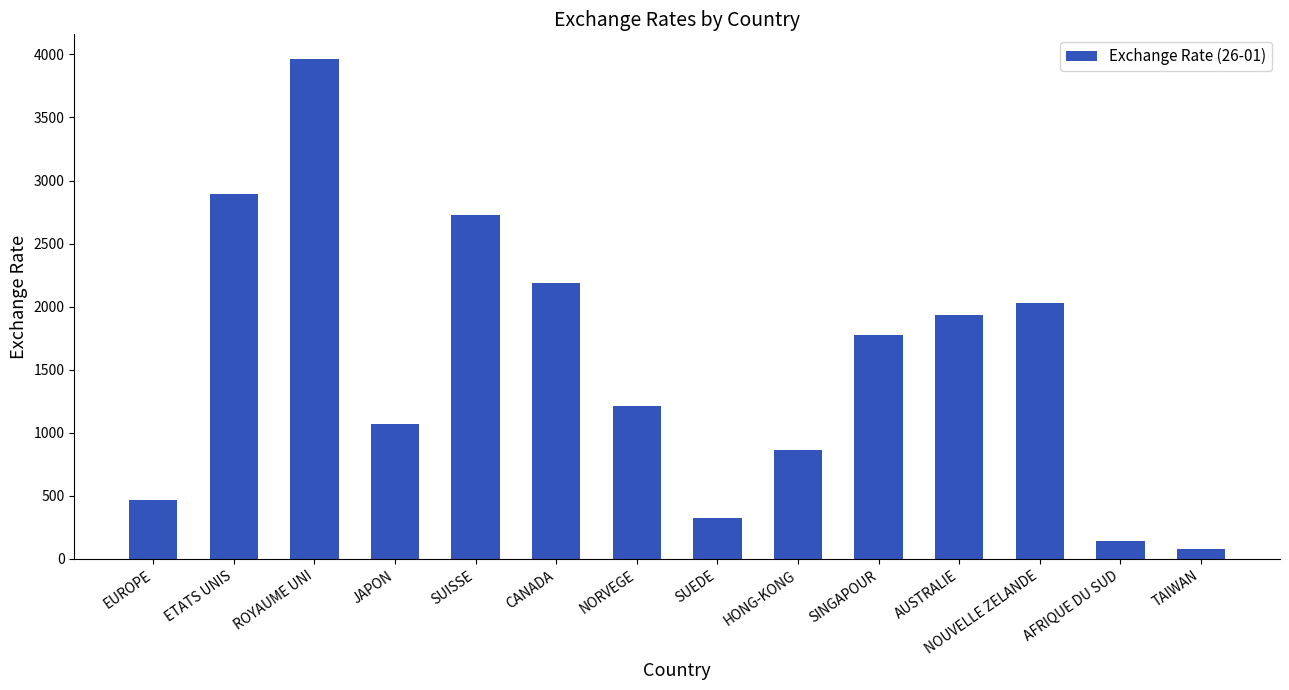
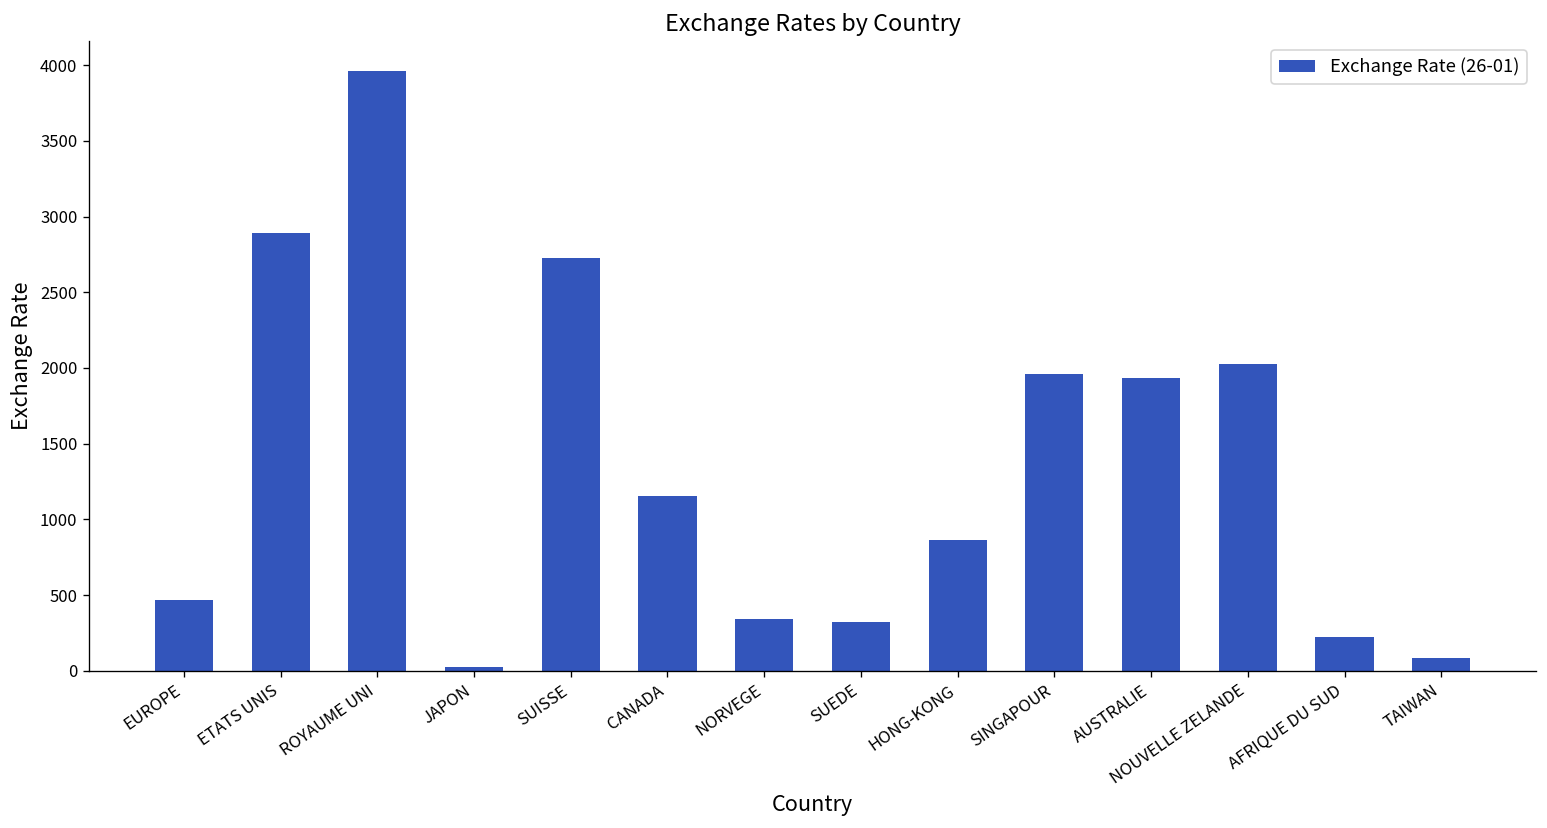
  {
    "EUROPE": 460,
    "ETATS UNIS": 2890,
    "ROYAUME UNI": 3960,
-   "JAPON": 1070,
+   "JAPON": 20,
    "SUISSE": 2720,
-   "CANADA": 2190,
-   "NORVEGE": 1210,
+   "CANADA": 1150,
+   "NORVEGE": 340,
    "SUEDE": 320,
    "HONG-KONG": 860,
-   "SINGAPOUR": 1770,
+   "SINGAPOUR": 1960,
    "AUSTRALIE": 1930,
    "NOUVELLE ZELANDE": 2030,
-   "AFRIQUE DU SUD": 140,
+   "AFRIQUE DU SUD": 230,
    "TAIWAN": 80
  }
